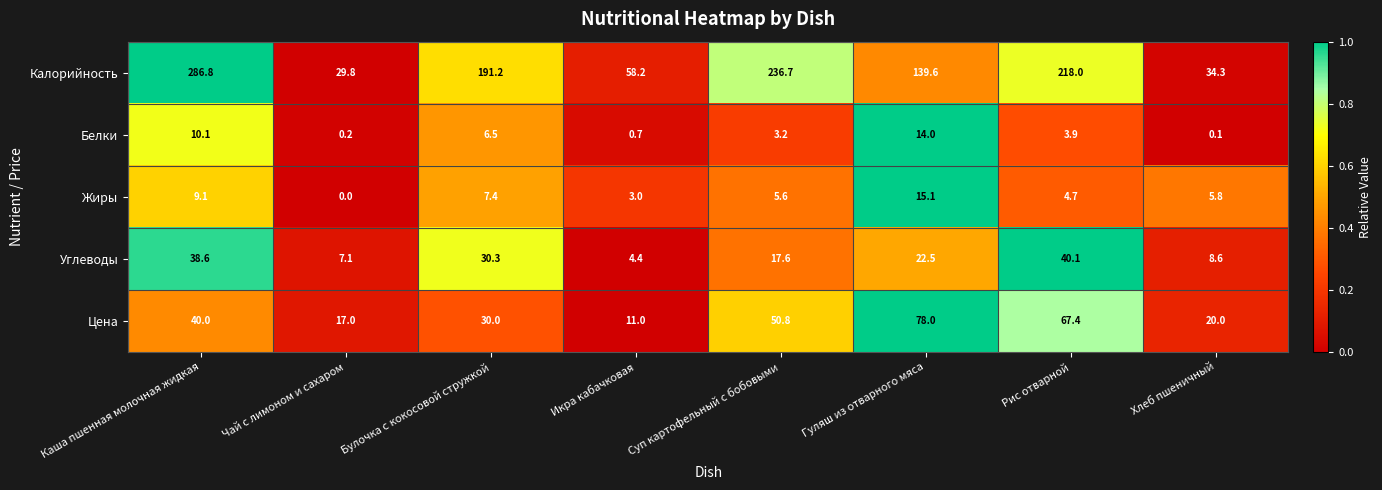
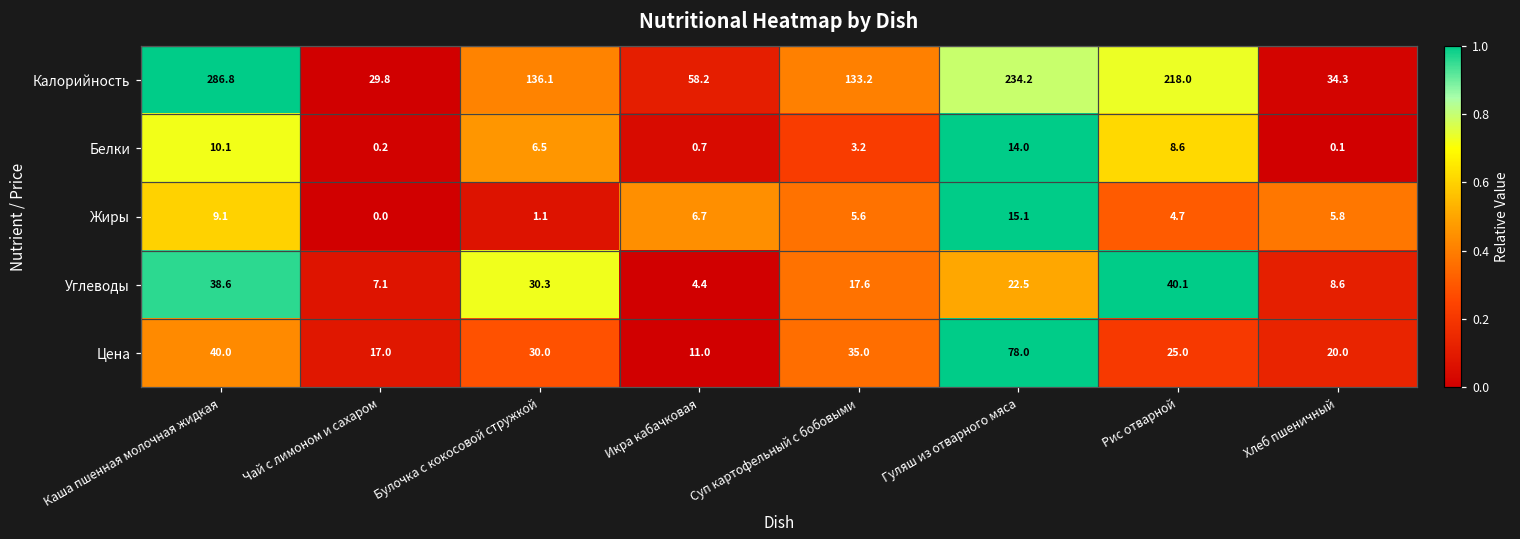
  {
    "Калорийность": {
      "Каша пшенная молочная жидкая": 286.8,
      "Чай с лимоном и сахаром": 29.8,
-     "Булочка с кокосовой стружкой": 191.2,
+     "Булочка с кокосовой стружкой": 136.1,
      "Икра кабачковая": 58.2,
-     "Суп картофельный с бобовыми": 236.7,
-     "Гуляш из отварного мяса": 139.6,
+     "Суп картофельный с бобовыми": 133.2,
+     "Гуляш из отварного мяса": 234.2,
      "Рис отварной": 218.0,
      "Хлеб пшеничный": 34.3
    },
    "Белки": {
      "Каша пшенная молочная жидкая": 10.1,
      "Чай с лимоном и сахаром": 0.2,
      "Булочка с кокосовой стружкой": 6.5,
      "Икра кабачковая": 0.7,
      "Суп картофельный с бобовыми": 3.2,
      "Гуляш из отварного мяса": 14.0,
-     "Рис отварной": 3.9,
+     "Рис отварной": 8.6,
      "Хлеб пшеничный": 0.1
    },
    "Жиры": {
      "Каша пшенная молочная жидкая": 9.1,
      "Чай с лимоном и сахаром": 0.0,
-     "Булочка с кокосовой стружкой": 7.4,
-     "Икра кабачковая": 3.0,
+     "Булочка с кокосовой стружкой": 1.1,
+     "Икра кабачковая": 6.7,
      "Суп картофельный с бобовыми": 5.6,
      "Гуляш из отварного мяса": 15.1,
      "Рис отварной": 4.7,
      "Хлеб пшеничный": 5.8
    },
    "Углеводы": {
      "Каша пшенная молочная жидкая": 38.6,
      "Чай с лимоном и сахаром": 7.1,
      "Булочка с кокосовой стружкой": 30.3,
      "Икра кабачковая": 4.4,
      "Суп картофельный с бобовыми": 17.6,
      "Гуляш из отварного мяса": 22.5,
      "Рис отварной": 40.1,
      "Хлеб пшеничный": 8.6
    },
    "Цена": {
      "Каша пшенная молочная жидкая": 40.0,
      "Чай с лимоном и сахаром": 17.0,
      "Булочка с кокосовой стружкой": 30.0,
      "Икра кабачковая": 11.0,
-     "Суп картофельный с бобовыми": 50.8,
+     "Суп картофельный с бобовыми": 35.0,
      "Гуляш из отварного мяса": 78.0,
-     "Рис отварной": 67.4,
+     "Рис отварной": 25.0,
      "Хлеб пшеничный": 20.0
    }
  }
